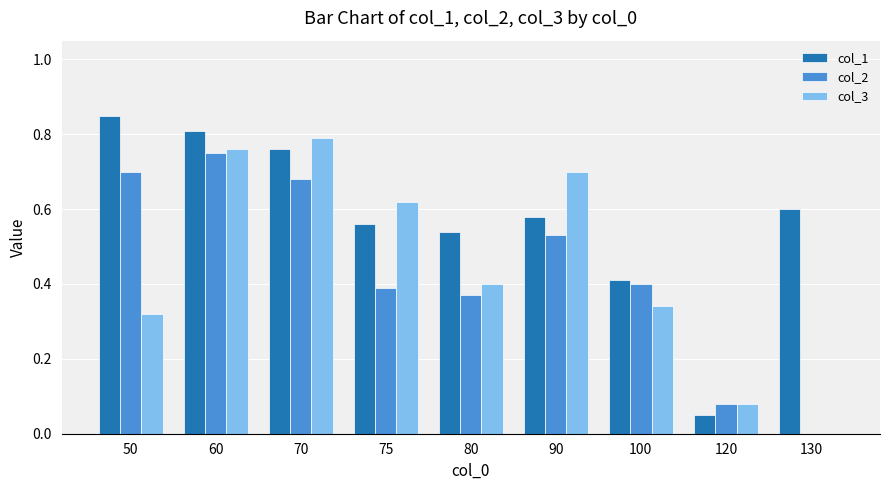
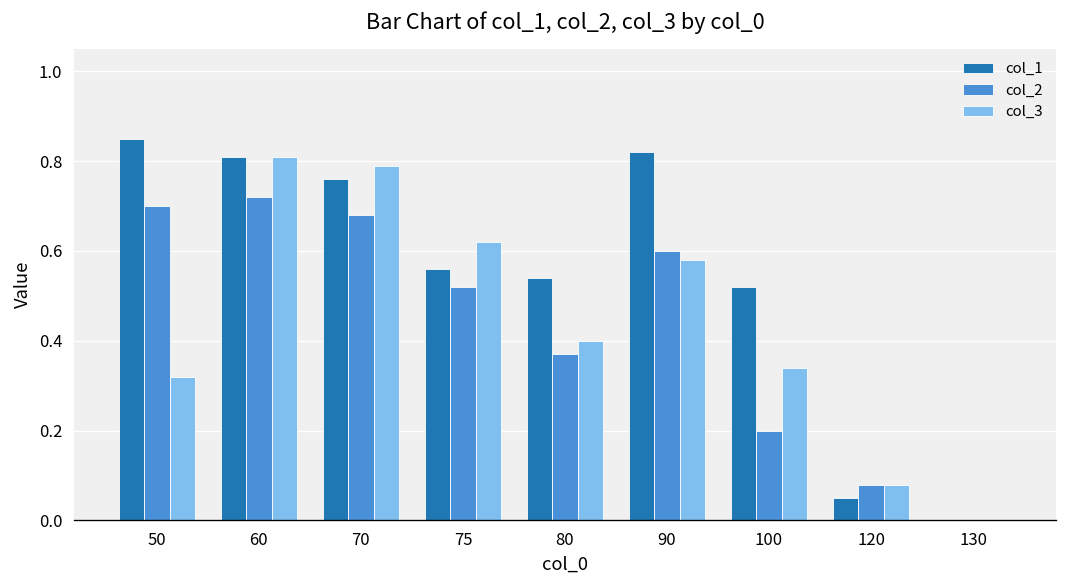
  {
    "col_1": {
      "50": 0.85,
      "60": 0.81,
      "70": 0.76,
      "75": 0.56,
      "80": 0.54,
-     "90": 0.58,
-     "100": 0.41,
+     "90": 0.82,
+     "100": 0.52,
      "120": 0.05,
-     "130": 0.6
+     "130": 0.0
    },
    "col_2": {
      "50": 0.70,
-     "60": 0.75,
+     "60": 0.72,
      "70": 0.68,
-     "75": 0.39,
+     "75": 0.52,
      "80": 0.37,
-     "90": 0.53,
-     "100": 0.4,
+     "90": 0.60,
+     "100": 0.2,
      "120": 0.08,
      "130": 0.00
    },
    "col_3": {
      "50": 0.32,
-     "60": 0.76,
+     "60": 0.81,
      "70": 0.79,
      "75": 0.62,
      "80": 0.40,
-     "90": 0.70,
+     "90": 0.58,
      "100": 0.34,
      "120": 0.08,
      "130": 0.00
    }
  }
